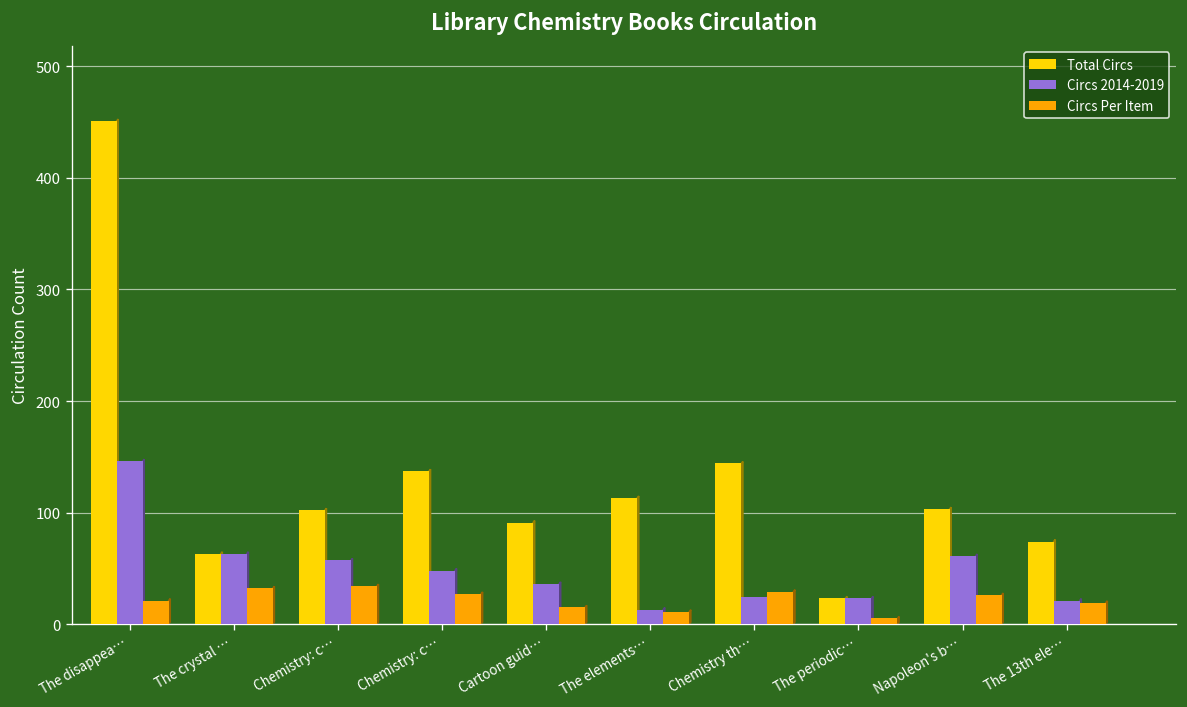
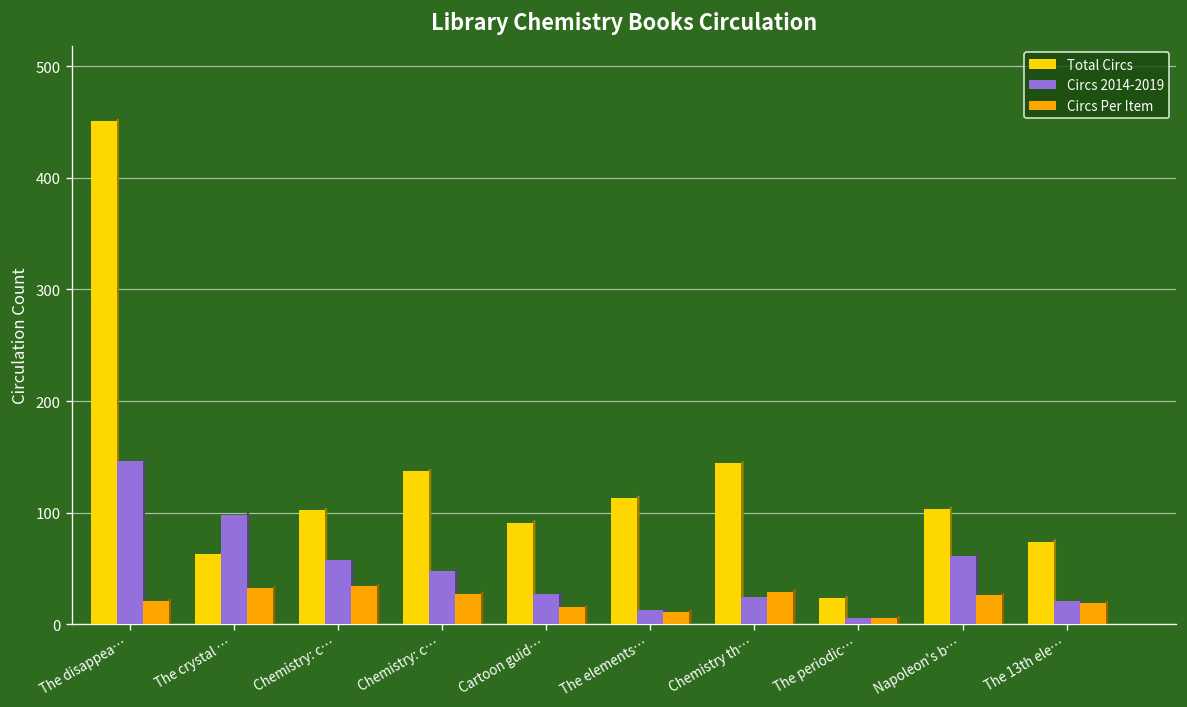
  {
    "Circs 2014-2019": {
      "The disappea…": 150,
-     "The crystal …": 60,
-     "Cartoon guid…": 40,
+     "The crystal …": 100,
+     "Cartoon guid…": 30,
      "The elements…": 10,
      "Chemistry th…": 20,
-     "The periodic…": 20,
+     "The periodic…": 10,
      "Napoleon's b…": 60,
      "The 13th ele…": 20
    }
  }
